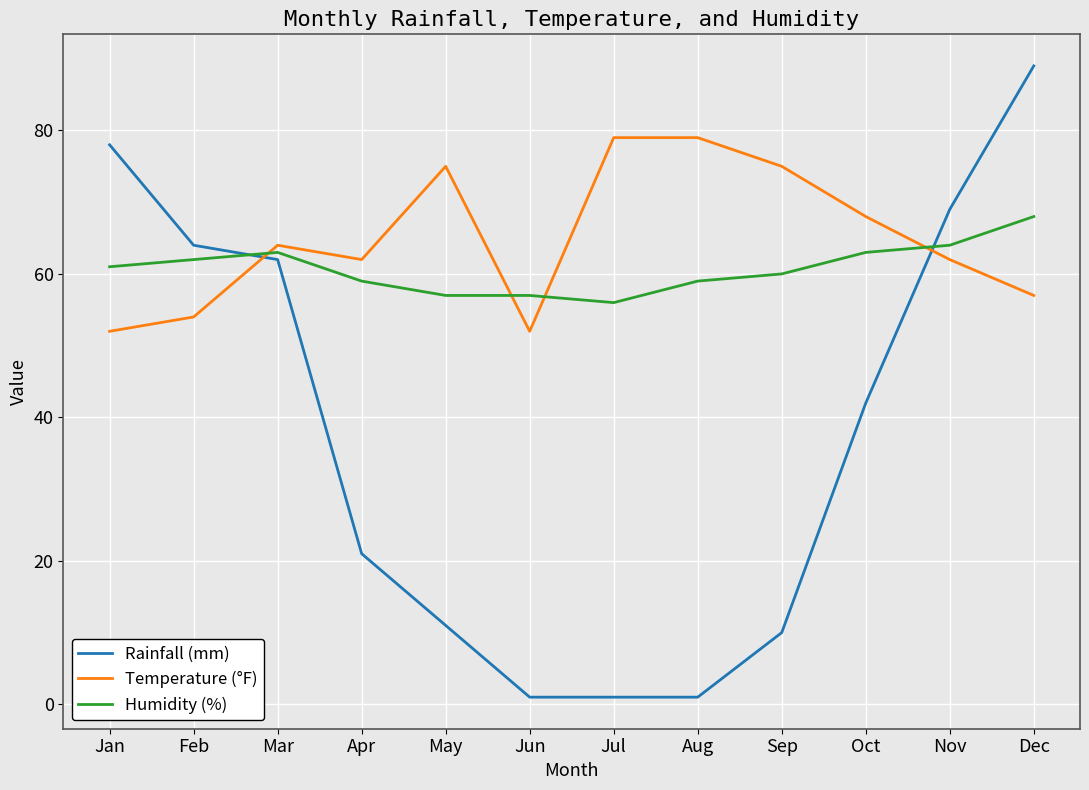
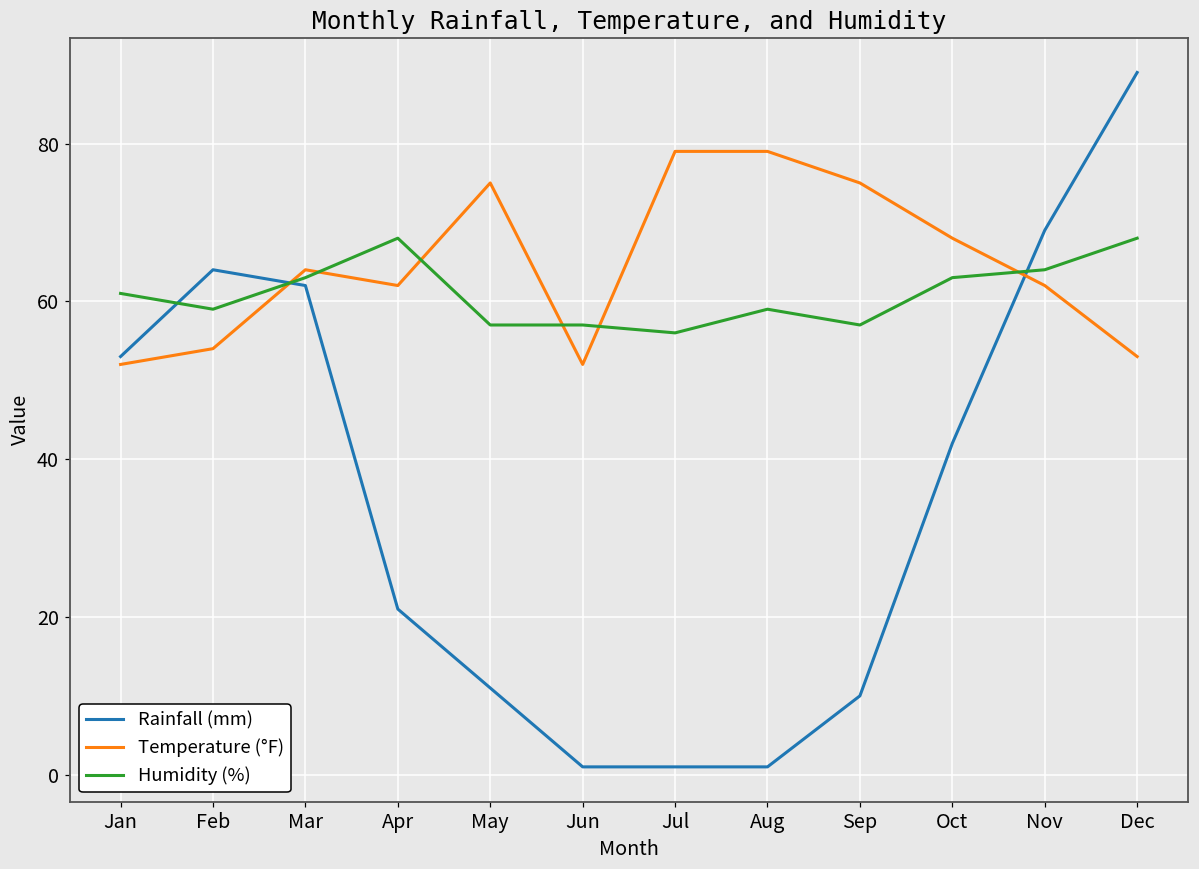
  {
    "Rainfall (mm)": {
-     "Jan": 78,
+     "Jan": 53,
      "Feb": 64,
      "Mar": 62,
      "Apr": 21,
      "May": 11,
      "Jun": 1,
      "Jul": 1,
      "Aug": 1,
      "Sep": 10,
      "Oct": 42,
      "Nov": 69,
      "Dec": 89
    },
    "Temperature (°F)": {
      "Jan": 52,
      "Feb": 54,
      "Mar": 64,
      "Apr": 62,
      "May": 75,
      "Jun": 52,
      "Jul": 79,
      "Aug": 79,
      "Sep": 75,
      "Oct": 68,
      "Nov": 62,
-     "Dec": 57
+     "Dec": 53
    },
    "Humidity (%)": {
      "Jan": 61,
-     "Feb": 62,
+     "Feb": 59,
      "Mar": 63,
-     "Apr": 59,
+     "Apr": 68,
      "May": 57,
      "Jun": 57,
      "Jul": 56,
      "Aug": 59,
-     "Sep": 60,
+     "Sep": 57,
      "Oct": 63,
      "Nov": 64,
      "Dec": 68
    }
  }
